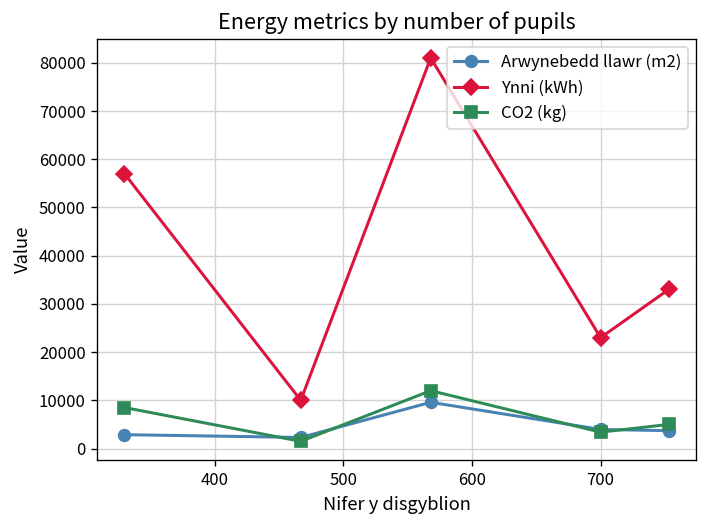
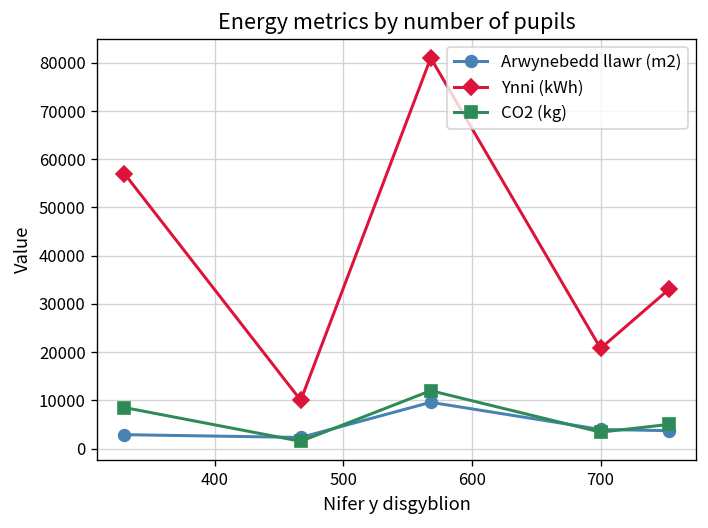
  {
    "Ynni (kWh)": {
-     "700": 23000
+     "700": 21000
    }
  }
